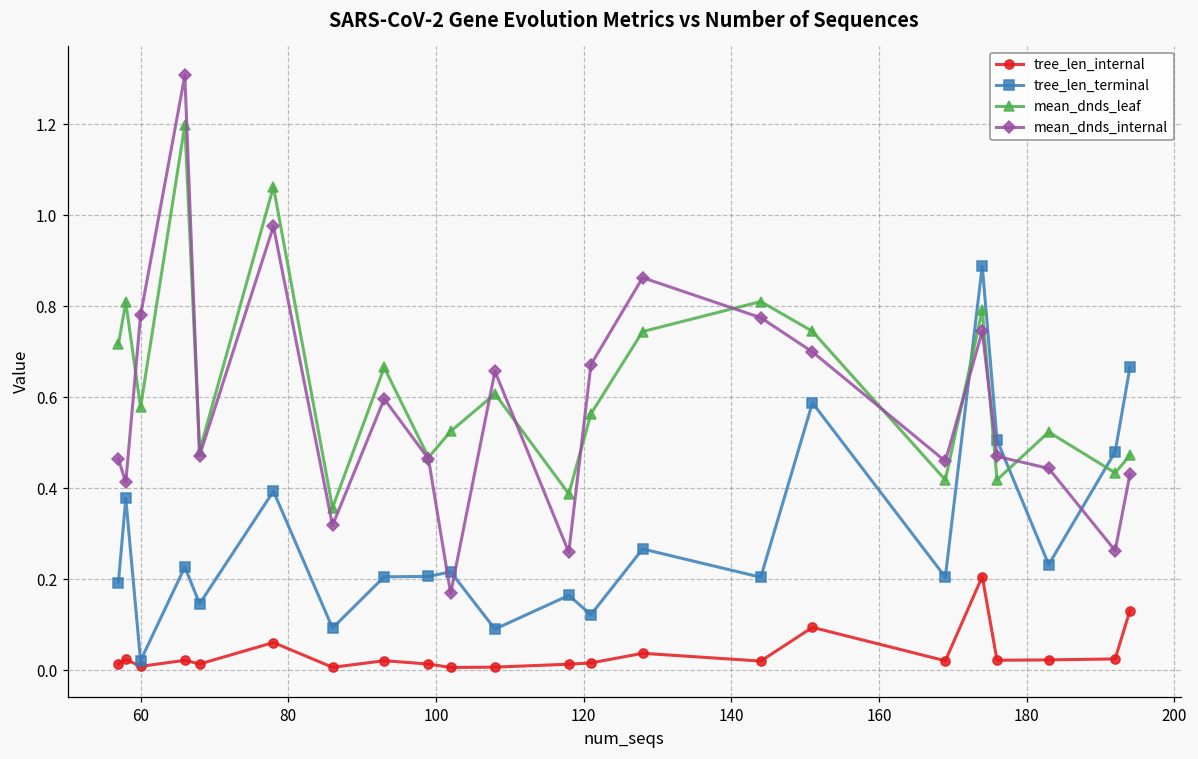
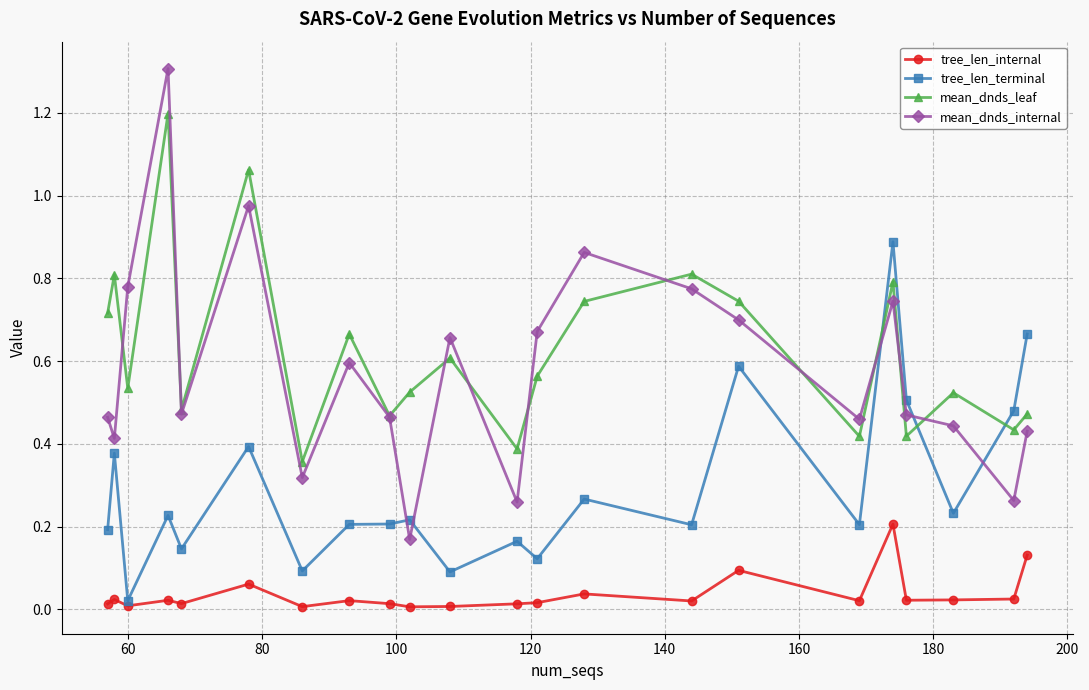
  {
    "tree_len_internal": {
      "60": 0.01
    },
    "tree_len_terminal": {
      "60": 0.02
    },
    "mean_dnds_leaf": {
-     "60": 0.58
+     "60": 0.53
    },
    "mean_dnds_internal": {
      "60": 0.78
    }
  }
